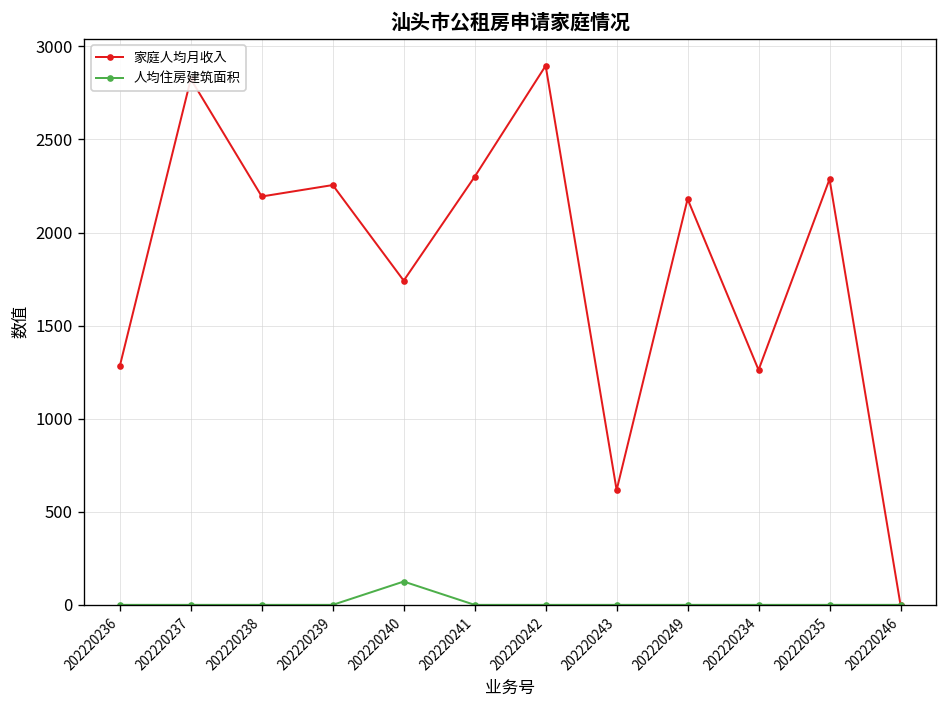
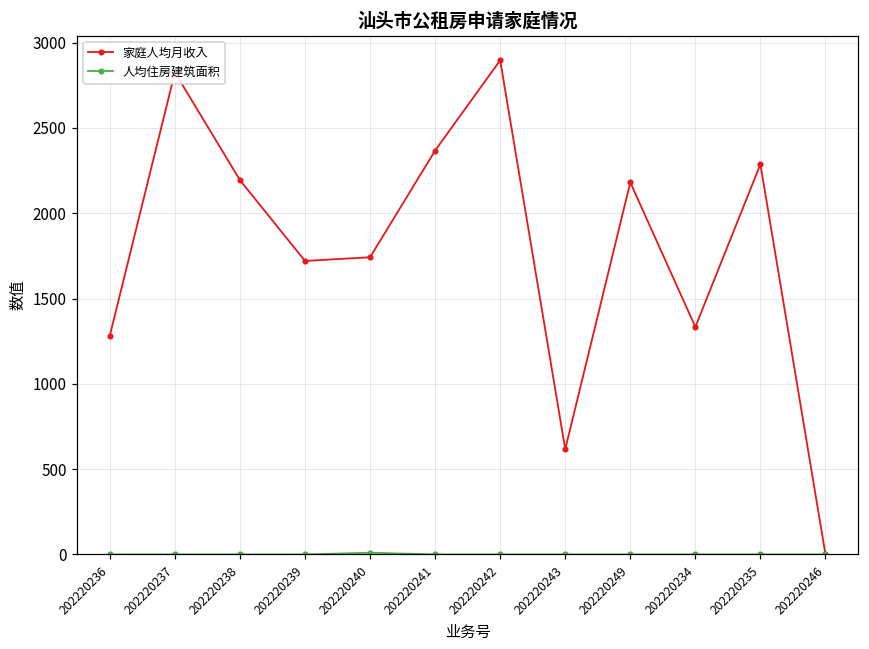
  {
    "家庭人均月收入": {
      "202220236": 1280,
      "202220238": 2190,
-     "202220239": 2260,
+     "202220239": 1720,
      "202220240": 1740,
-     "202220241": 2300,
+     "202220241": 2370,
      "202220242": 2900,
      "202220243": 620,
      "202220249": 2180,
-     "202220234": 1260,
+     "202220234": 1330,
      "202220235": 2290
    },
    "人均住房建筑面积": {
      "202220236": 0,
      "202220237": 0,
      "202220238": 0,
      "202220239": 0,
-     "202220240": 130,
+     "202220240": 10,
      "202220241": 0,
      "202220242": 0,
      "202220243": 0,
      "202220249": 0,
      "202220234": 0,
      "202220235": 0
    }
  }
